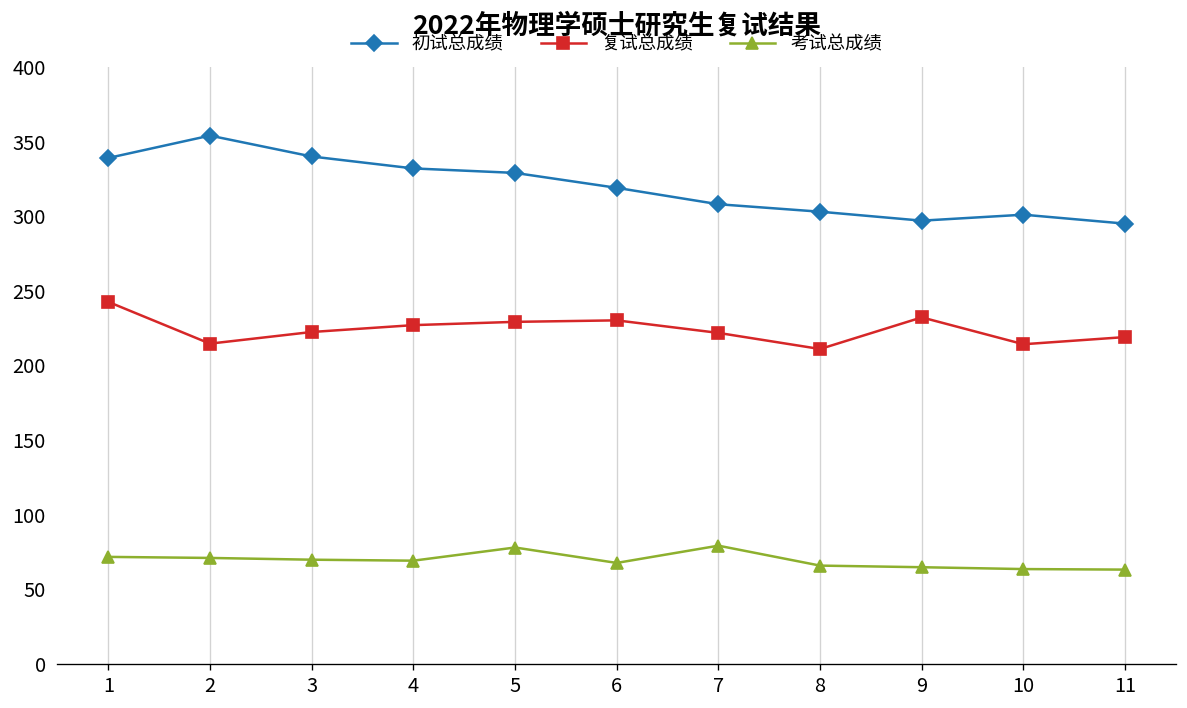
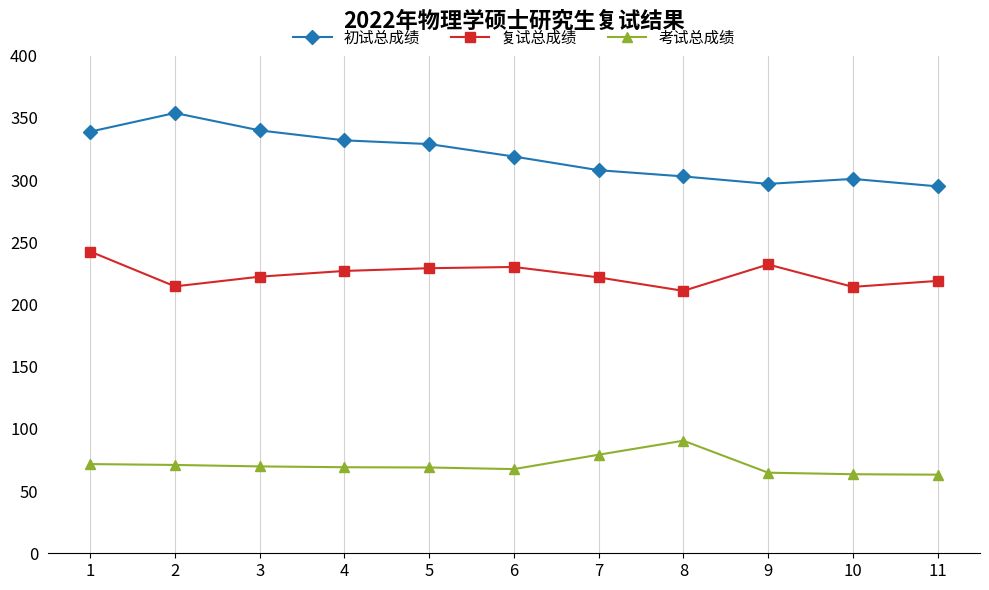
  {
    "初试总成绩": {
      "1": 339,
      "2": 354,
      "3": 340,
      "4": 332,
      "5": 329,
      "6": 319,
      "7": 308,
      "8": 303,
      "9": 297,
      "10": 301,
      "11": 295
    },
    "复试总成绩": {
      "1": 243,
      "2": 215,
      "3": 222,
      "4": 227,
      "5": 229,
      "6": 230,
      "7": 222,
      "8": 211,
      "9": 232,
      "10": 214,
      "11": 219
    },
    "考试总成绩": {
      "1": 72,
      "2": 71,
      "3": 70,
      "4": 69,
-     "5": 78,
+     "5": 69,
      "6": 68,
      "7": 79,
-     "8": 66,
+     "8": 91,
      "9": 65,
      "10": 64,
      "11": 63
    }
  }
